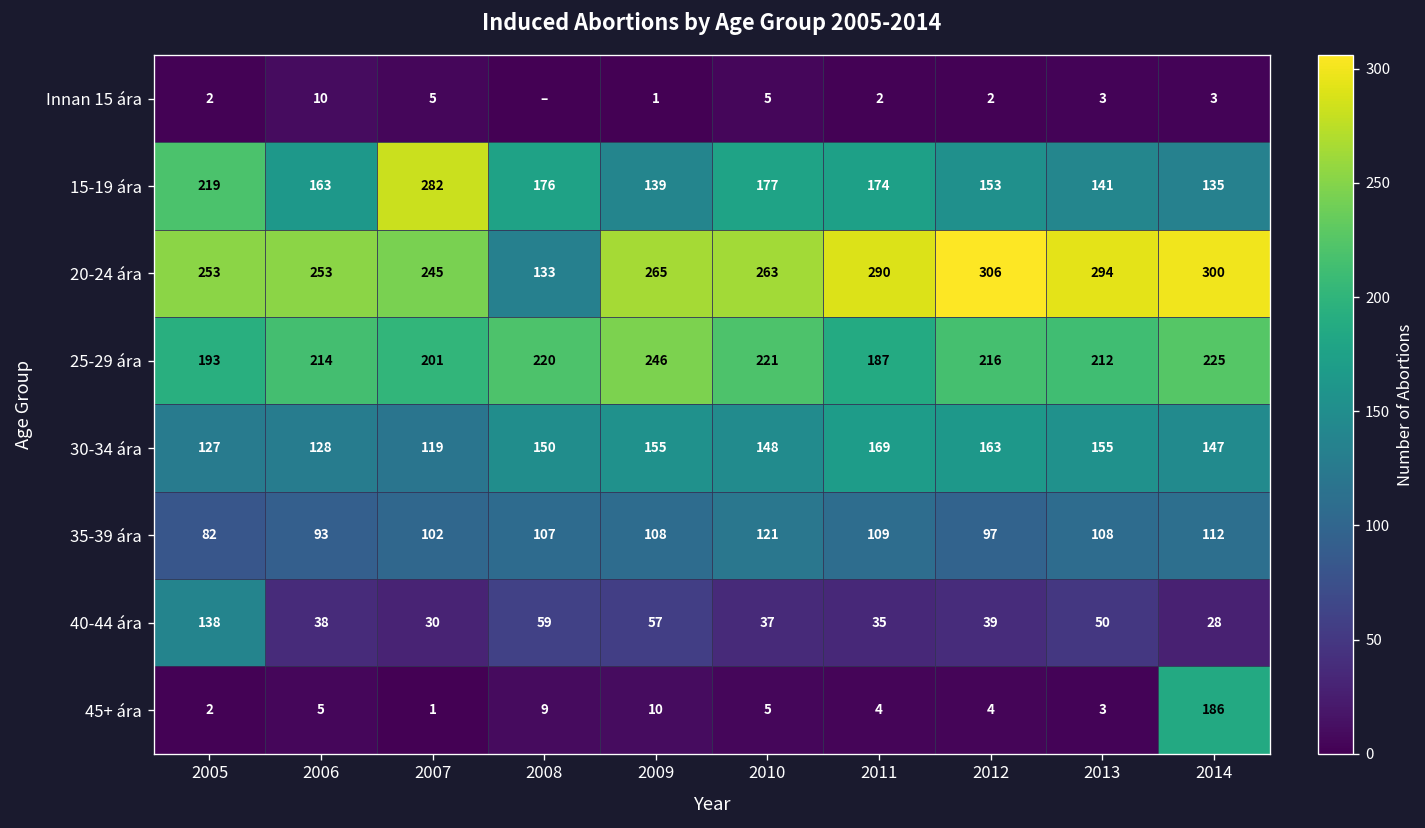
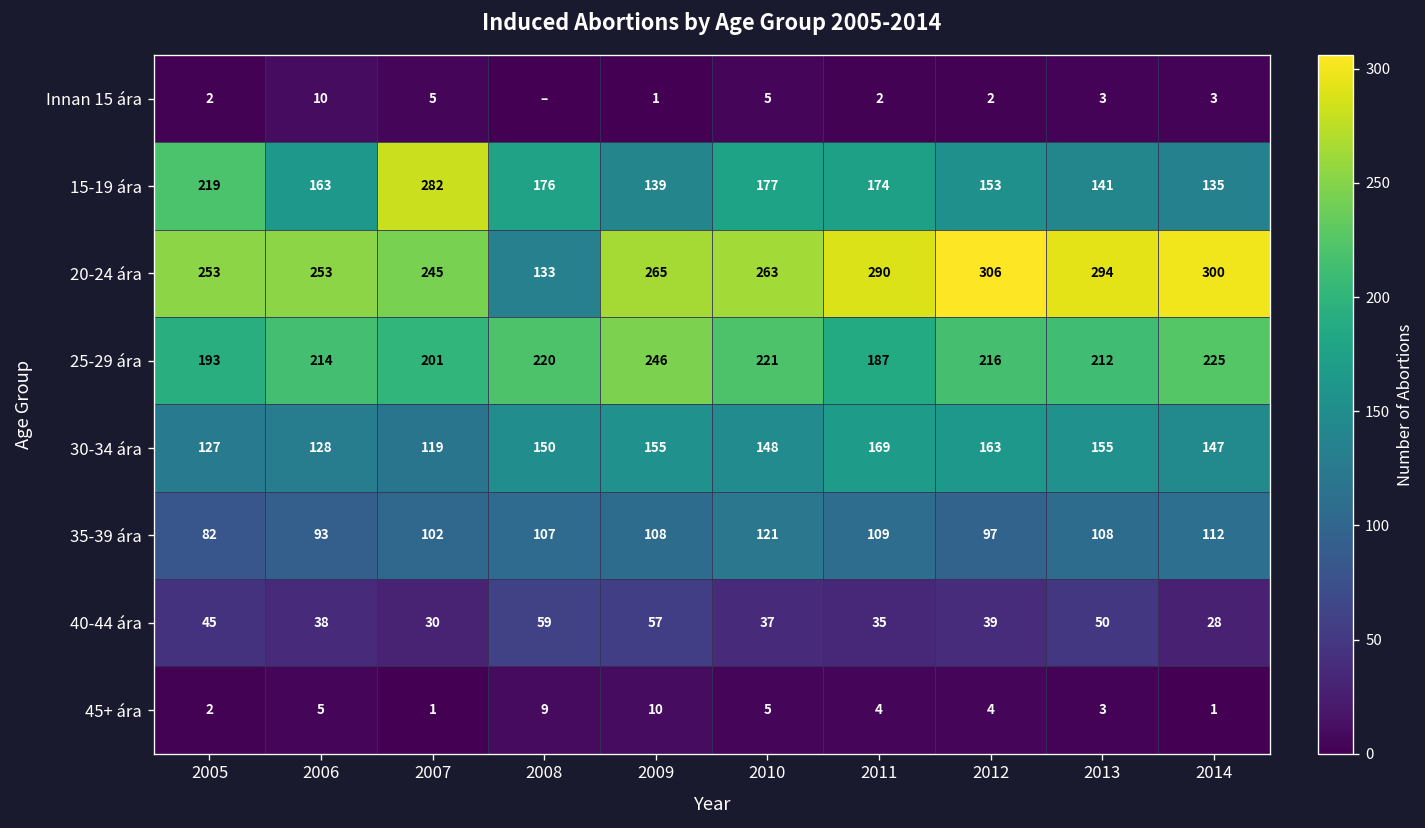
  {
    "Innan 15 ára": {
      "2005": 2,
      "2006": 10,
      "2007": 5,
      "2009": 1,
      "2010": 5,
      "2011": 2,
      "2012": 2,
      "2013": 3,
      "2014": 3
    },
    "15-19 ára": {
      "2005": 219,
      "2006": 163,
      "2007": 282,
      "2008": 176,
      "2009": 139,
      "2010": 177,
      "2011": 174,
      "2012": 153,
      "2013": 141,
      "2014": 135
    },
    "20-24 ára": {
      "2005": 253,
      "2006": 253,
      "2007": 245,
      "2008": 133,
      "2009": 265,
      "2010": 263,
      "2011": 290,
      "2012": 306,
      "2013": 294,
      "2014": 300
    },
    "25-29 ára": {
      "2005": 193,
      "2006": 214,
      "2007": 201,
      "2008": 220,
      "2009": 246,
      "2010": 221,
      "2011": 187,
      "2012": 216,
      "2013": 212,
      "2014": 225
    },
    "30-34 ára": {
      "2005": 127,
      "2006": 128,
      "2007": 119,
      "2008": 150,
      "2009": 155,
      "2010": 148,
      "2011": 169,
      "2012": 163,
      "2013": 155,
      "2014": 147
    },
    "35-39 ára": {
      "2005": 82,
      "2006": 93,
      "2007": 102,
      "2008": 107,
      "2009": 108,
      "2010": 121,
      "2011": 109,
      "2012": 97,
      "2013": 108,
      "2014": 112
    },
    "40-44 ára": {
-     "2005": 138,
+     "2005": 45,
      "2006": 38,
      "2007": 30,
      "2008": 59,
      "2009": 57,
      "2010": 37,
      "2011": 35,
      "2012": 39,
      "2013": 50,
      "2014": 28
    },
    "45+ ára": {
      "2005": 2,
      "2006": 5,
      "2007": 1,
      "2008": 9,
      "2009": 10,
      "2010": 5,
      "2011": 4,
      "2012": 4,
      "2013": 3,
-     "2014": 186
+     "2014": 1
    }
  }
